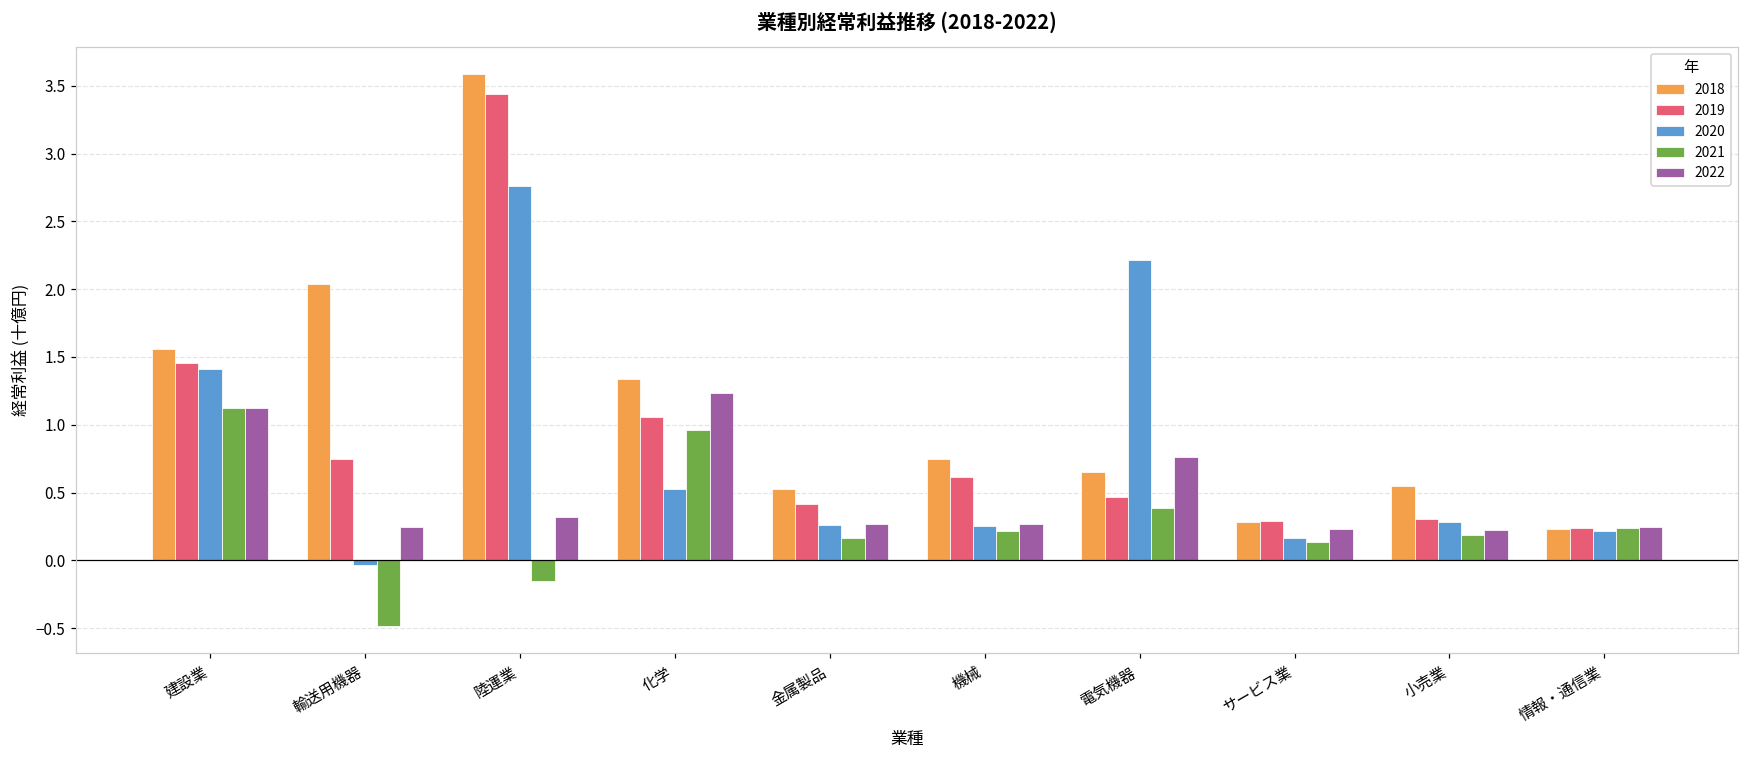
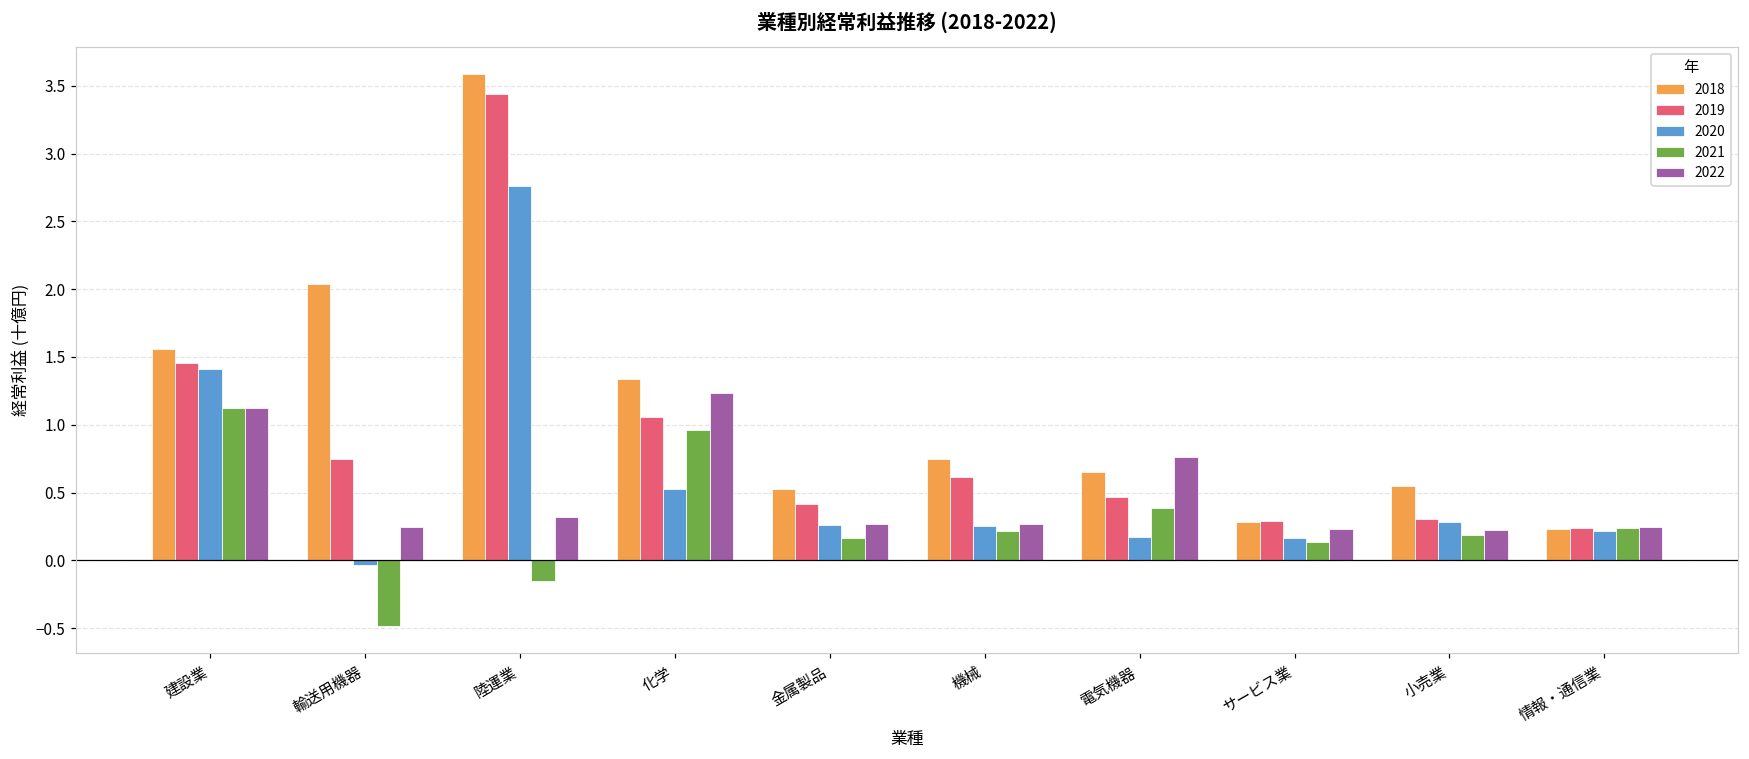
  {
    "2018": {
      "建設業": 1.56,
      "輸送用機器": 2.04,
      "陸運業": 3.58,
      "化学": 1.34,
      "金属製品": 0.53,
      "機械": 0.75,
      "電気機器": 0.65,
      "サービス業": 0.28,
      "小売業": 0.55,
      "情報・通信業": 0.23
    },
    "2019": {
      "建設業": 1.46,
      "輸送用機器": 0.75,
      "陸運業": 3.44,
      "化学": 1.06,
      "金属製品": 0.41,
      "機械": 0.62,
      "電気機器": 0.47,
      "サービス業": 0.29,
      "小売業": 0.30,
      "情報・通信業": 0.24
    },
    "2020": {
      "建設業": 1.41,
      "輸送用機器": -0.04,
      "陸運業": 2.76,
      "化学": 0.52,
      "金属製品": 0.26,
      "機械": 0.25,
-     "電気機器": 2.21,
+     "電気機器": 0.17,
      "サービス業": 0.16,
      "小売業": 0.28,
      "情報・通信業": 0.22
    },
    "2021": {
      "建設業": 1.12,
      "輸送用機器": -0.48,
      "陸運業": -0.15,
      "化学": 0.96,
      "金属製品": 0.17,
      "機械": 0.21,
      "電気機器": 0.38,
      "サービス業": 0.13,
      "小売業": 0.19,
      "情報・通信業": 0.24
    },
    "2022": {
      "建設業": 1.12,
      "輸送用機器": 0.25,
      "陸運業": 0.32,
      "化学": 1.24,
      "金属製品": 0.27,
      "機械": 0.26,
      "電気機器": 0.76,
      "サービス業": 0.23,
      "小売業": 0.23,
      "情報・通信業": 0.24
    }
  }
